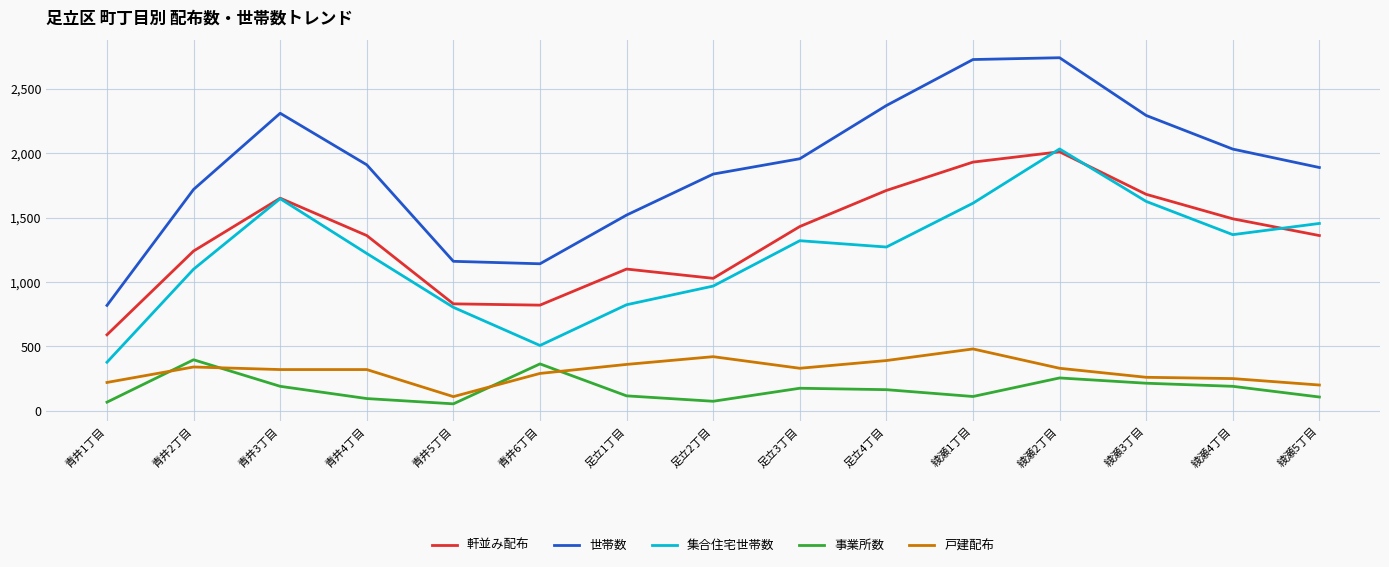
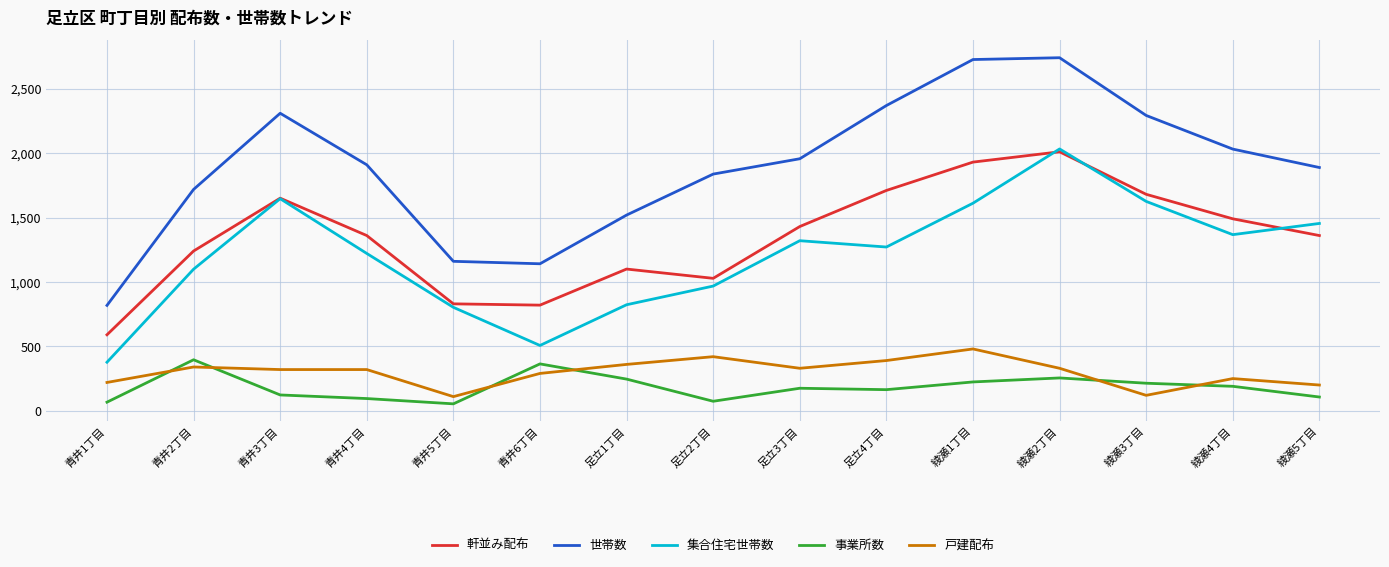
  {
    "軒並み配布": {
      "青井1丁目": "590",
      "青井2丁目": "1,240",
      "青井4丁目": "1,360",
      "青井5丁目": "830",
      "青井6丁目": "820",
      "足立1丁目": "1,100",
      "足立2丁目": "1,030",
      "足立3丁目": "1,430",
      "足立4丁目": "1,710",
      "綾瀬1丁目": "1,930",
      "綾瀬2丁目": "2,010",
      "綾瀬3丁目": "1,680",
      "綾瀬4丁目": "1,490",
      "綾瀬5丁目": "1,360"
    },
    "世帯数": {
      "青井1丁目": "820",
      "青井2丁目": "1,720",
      "青井3丁目": "2,310",
      "青井4丁目": "1,910",
      "青井5丁目": "1,160",
      "青井6丁目": "1,140",
      "足立1丁目": "1,520",
      "足立2丁目": "1,840",
      "足立3丁目": "1,960",
      "足立4丁目": "2,370",
      "綾瀬1丁目": "2,730",
      "綾瀬2丁目": "2,740",
      "綾瀬3丁目": "2,290",
      "綾瀬4丁目": "2,030",
      "綾瀬5丁目": "1,890"
    },
    "集合住宅世帯数": {
      "青井1丁目": "380",
      "青井2丁目": "1,100",
      "青井4丁目": "1,220",
      "青井5丁目": "800",
      "青井6丁目": "510",
      "足立1丁目": "820",
      "足立2丁目": "970",
      "足立3丁目": "1,320",
      "足立4丁目": "1,270",
      "綾瀬1丁目": "1,610",
      "綾瀬2丁目": "2,030",
      "綾瀬3丁目": "1,630",
      "綾瀬4丁目": "1,370",
      "綾瀬5丁目": "1,450"
    },
    "事業所数": {
      "青井1丁目": "70",
      "青井2丁目": "400",
-     "青井3丁目": "190",
+     "青井3丁目": "120",
      "青井4丁目": "100",
      "青井5丁目": "50",
      "青井6丁目": "360",
-     "足立1丁目": "120",
+     "足立1丁目": "250",
      "足立2丁目": "70",
      "足立3丁目": "180",
      "足立4丁目": "160",
-     "綾瀬1丁目": "110",
+     "綾瀬1丁目": "220",
      "綾瀬2丁目": "260",
      "綾瀬3丁目": "210",
      "綾瀬4丁目": "190",
      "綾瀬5丁目": "110"
    },
    "戸建配布": {
      "青井1丁目": "220",
      "青井2丁目": "340",
      "青井3丁目": "320",
      "青井4丁目": "320",
      "青井5丁目": "110",
      "青井6丁目": "290",
      "足立1丁目": "360",
      "足立2丁目": "420",
      "足立3丁目": "330",
      "足立4丁目": "390",
      "綾瀬1丁目": "480",
      "綾瀬2丁目": "330",
-     "綾瀬3丁目": "260",
+     "綾瀬3丁目": "120",
      "綾瀬4丁目": "250",
      "綾瀬5丁目": "200"
    }
  }
